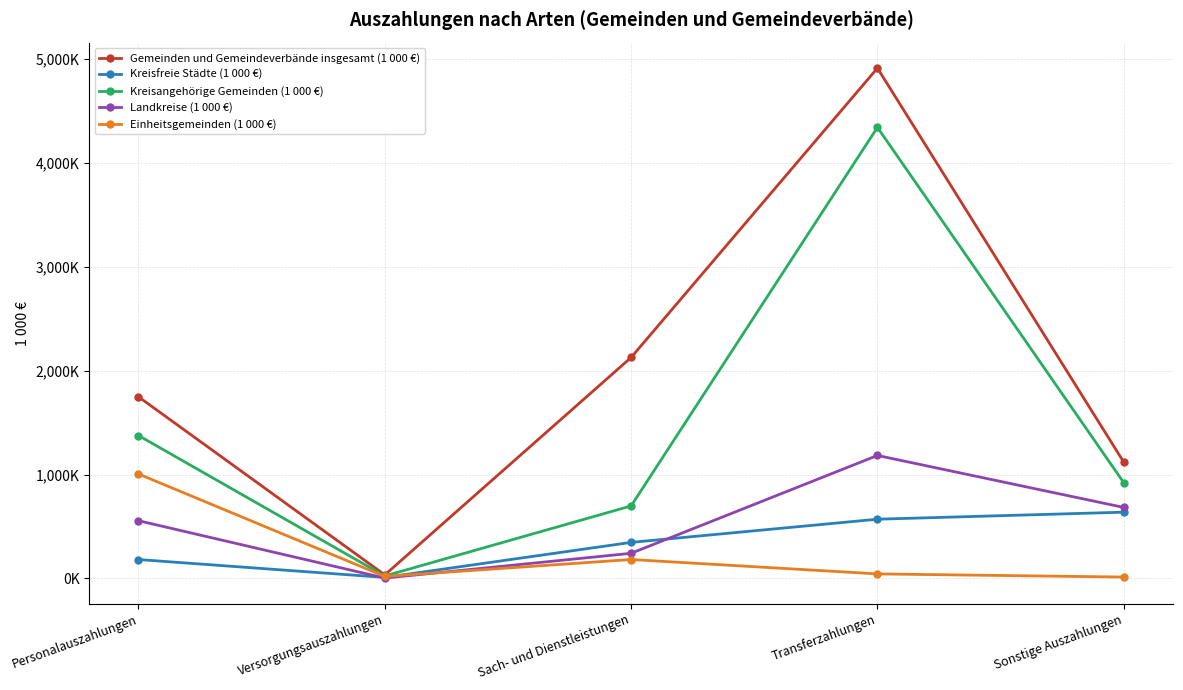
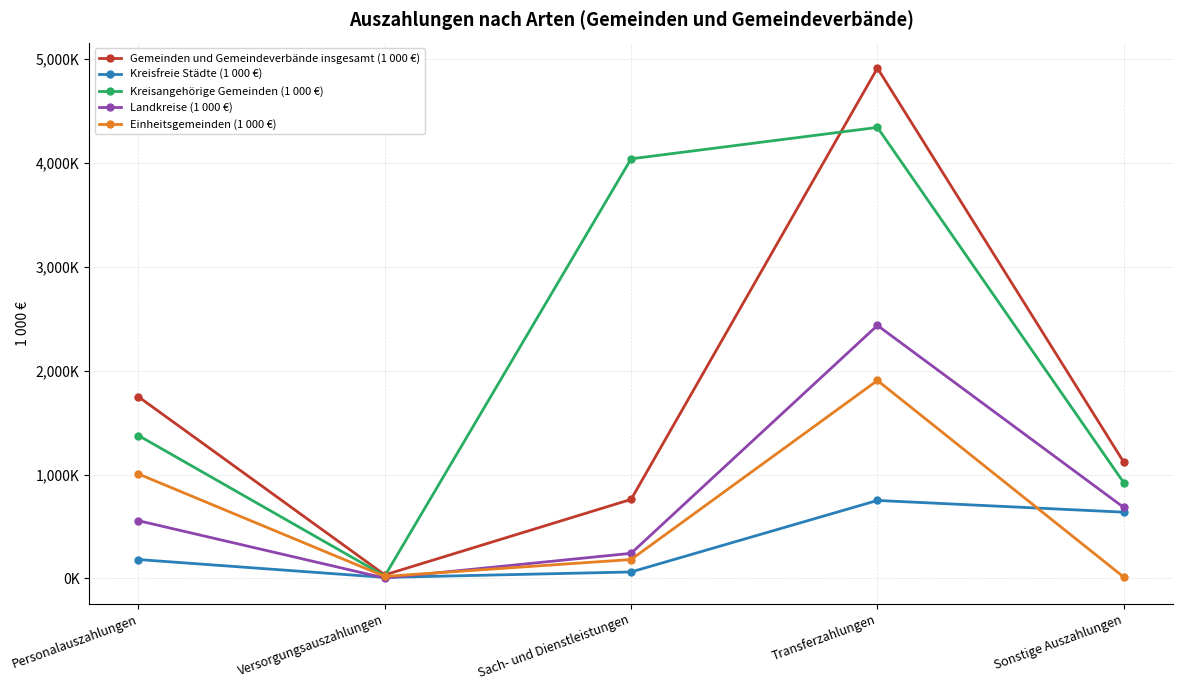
  {
    "Gemeinden und Gemeindeverbände insgesamt (1 000 €)": {
      "Personalauszahlungen": "1,750,000",
-     "Sach- und Dienstleistungen": "2,130,000",
+     "Sach- und Dienstleistungen": "760,000",
      "Transferzahlungen": "4,910,000",
      "Sonstige Auszahlungen": "1,120,000"
    },
    "Kreisfreie Städte (1 000 €)": {
      "Personalauszahlungen": "180,000",
-     "Sach- und Dienstleistungen": "350,000",
-     "Transferzahlungen": "570,000",
+     "Sach- und Dienstleistungen": "60,000",
+     "Transferzahlungen": "750,000",
      "Sonstige Auszahlungen": "640,000"
    },
    "Kreisangehörige Gemeinden (1 000 €)": {
      "Personalauszahlungen": "1,380,000",
-     "Sach- und Dienstleistungen": "700,000",
+     "Sach- und Dienstleistungen": "4,040,000",
      "Transferzahlungen": "4,340,000",
      "Sonstige Auszahlungen": "920,000"
    },
    "Landkreise (1 000 €)": {
      "Personalauszahlungen": "560,000",
      "Sach- und Dienstleistungen": "240,000",
-     "Transferzahlungen": "1,180,000",
+     "Transferzahlungen": "2,440,000",
      "Sonstige Auszahlungen": "680,000"
    },
    "Einheitsgemeinden (1 000 €)": {
      "Personalauszahlungen": "1,010,000",
      "Sach- und Dienstleistungen": "180,000",
-     "Transferzahlungen": "40,000",
+     "Transferzahlungen": "1,910,000",
      "Sonstige Auszahlungen": "10,000"
    }
  }
